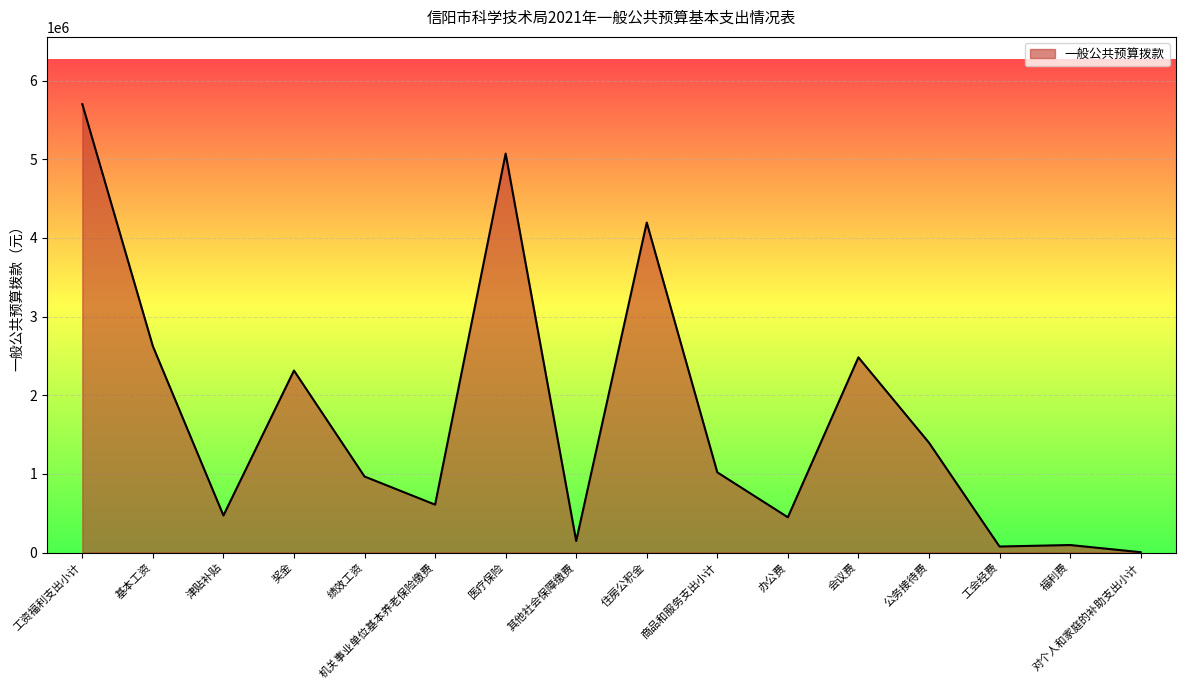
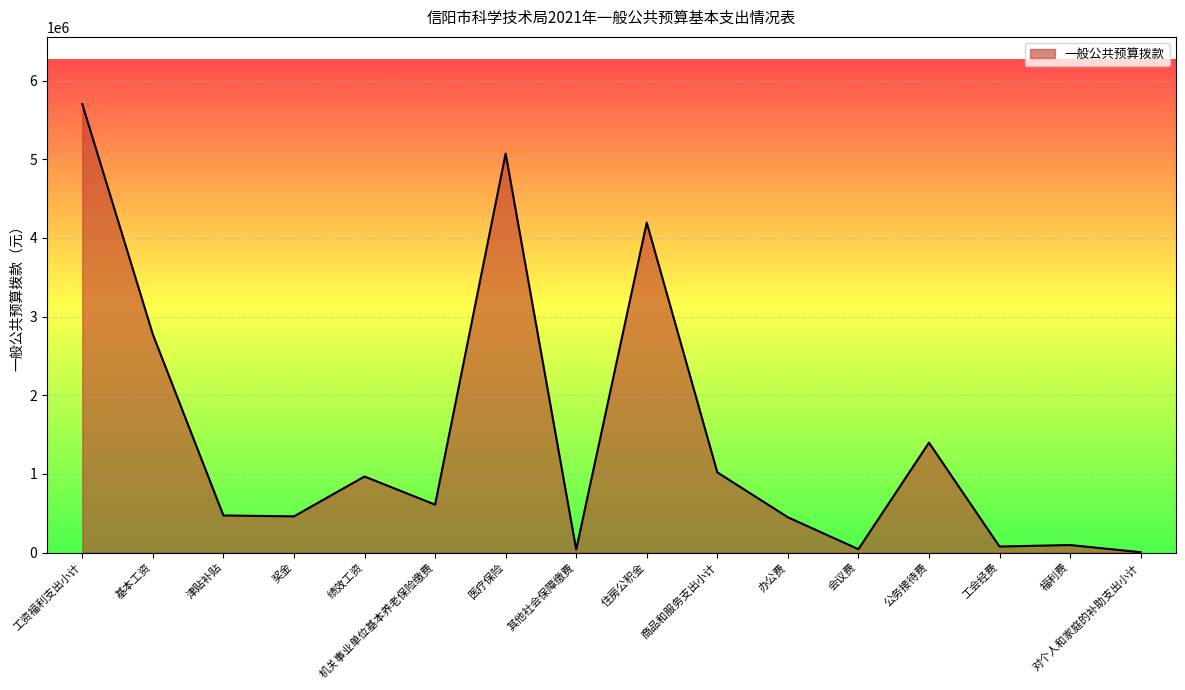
  {
    "工资福利支出小计": 5700000,
-   "基本工资": 2600000,
+   "基本工资": 2800000,
    "津贴补贴": 500000,
-   "奖金": 2300000,
+   "奖金": 500000,
    "绩效工资": 1000000,
    "机关事业单位基本养老保险缴费": 600000,
    "医疗保险": 5100000,
-   "其他社会保障缴费": 100000,
+   "其他社会保障缴费": 0,
    "住房公积金": 4200000,
    "商品和服务支出小计": 1000000,
    "办公费": 400000,
-   "会议费": 2500000,
+   "会议费": 0,
    "公务接待费": 1400000,
    "工会经费": 100000,
    "福利费": 100000,
    "对个人和家庭的补助支出小计": 0
  }
